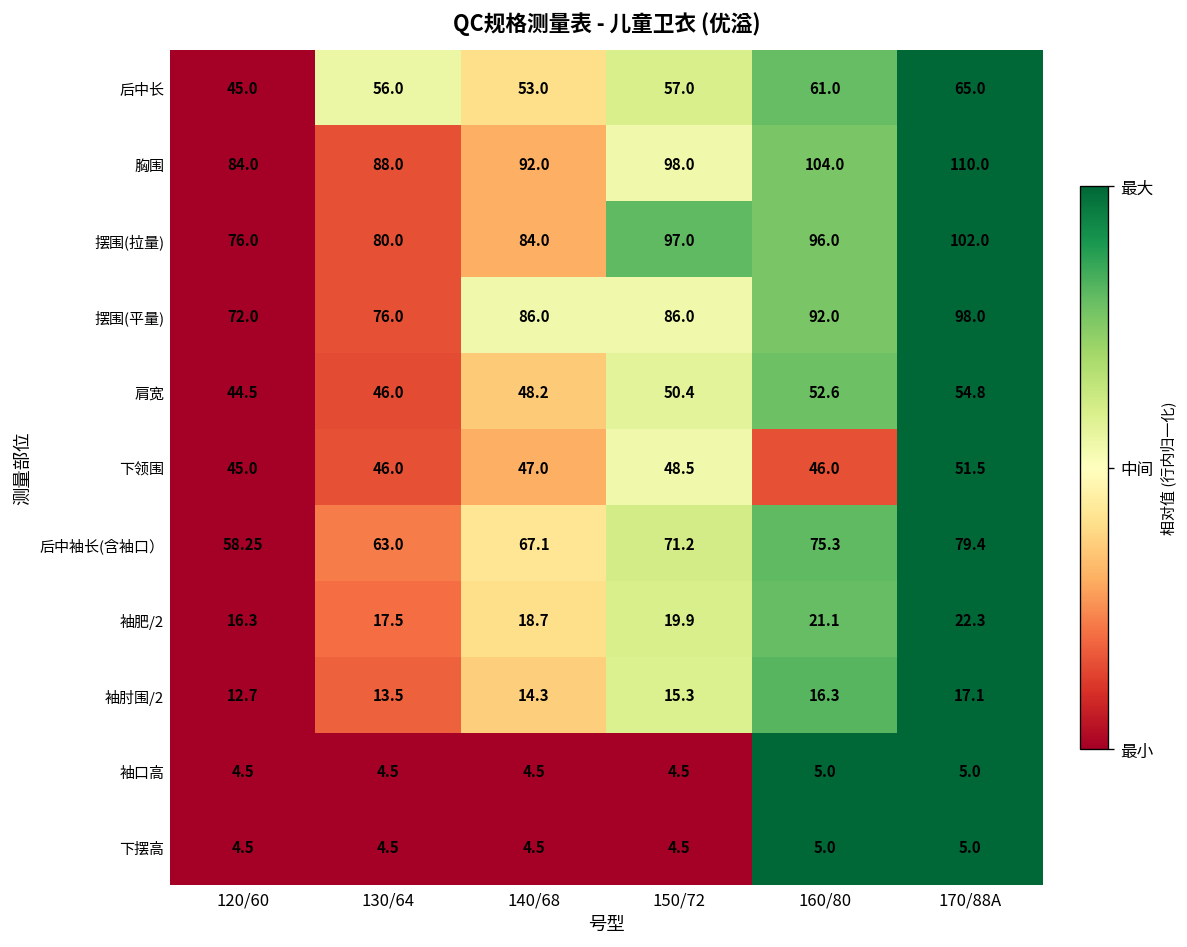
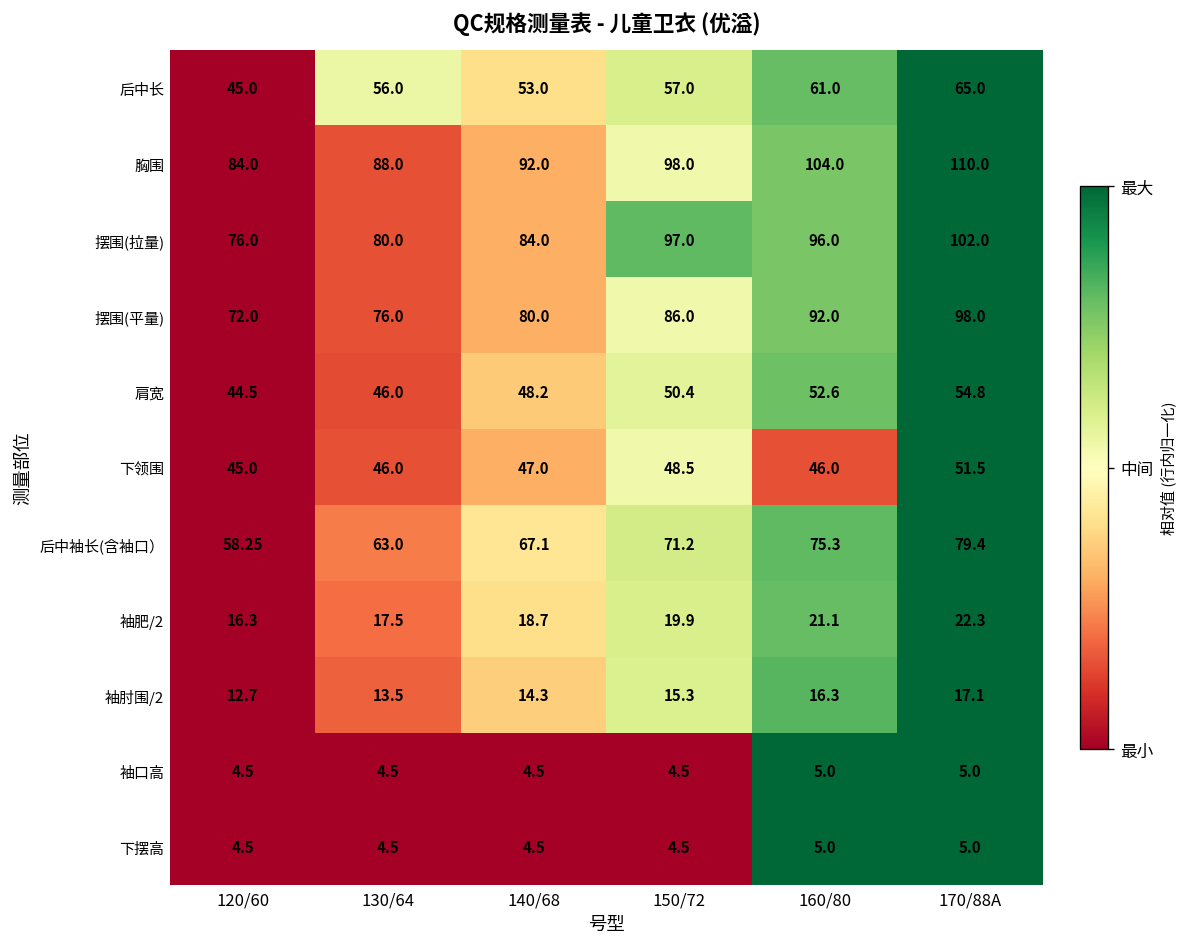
  {
    "后中长": {
      "120/60": 45.0,
      "130/64": 56.0,
      "140/68": 53.0,
      "150/72": 57.0,
      "160/80": 61.0,
      "170/88A": 65.0
    },
    "胸围": {
      "120/60": 84.0,
      "130/64": 88.0,
      "140/68": 92.0,
      "150/72": 98.0,
      "160/80": 104.0,
      "170/88A": 110.0
    },
    "摆围(拉量)": {
      "120/60": 76.0,
      "130/64": 80.0,
      "140/68": 84.0,
      "150/72": 97.0,
      "160/80": 96.0,
      "170/88A": 102.0
    },
    "摆围(平量)": {
      "120/60": 72.0,
      "130/64": 76.0,
-     "140/68": 86.0,
+     "140/68": 80.0,
      "150/72": 86.0,
      "160/80": 92.0,
      "170/88A": 98.0
    },
    "肩宽": {
      "120/60": 44.5,
      "130/64": 46.0,
      "140/68": 48.2,
      "150/72": 50.4,
      "160/80": 52.6,
      "170/88A": 54.8
    },
    "下领围": {
      "120/60": 45.0,
      "130/64": 46.0,
      "140/68": 47.0,
      "150/72": 48.5,
      "160/80": 46.0,
      "170/88A": 51.5
    },
    "后中袖长(含袖口）": {
      "120/60": 58.25,
      "130/64": 63.0,
      "140/68": 67.1,
      "150/72": 71.2,
      "160/80": 75.3,
      "170/88A": 79.4
    },
    "袖肥/2": {
      "120/60": 16.3,
      "130/64": 17.5,
      "140/68": 18.7,
      "150/72": 19.9,
      "160/80": 21.1,
      "170/88A": 22.3
    },
    "袖肘围/2": {
      "120/60": 12.7,
      "130/64": 13.5,
      "140/68": 14.3,
      "150/72": 15.3,
      "160/80": 16.3,
      "170/88A": 17.1
    },
    "袖口高": {
      "120/60": 4.5,
      "130/64": 4.5,
      "140/68": 4.5,
      "150/72": 4.5,
      "160/80": 5.0,
      "170/88A": 5.0
    },
    "下摆高": {
      "120/60": 4.5,
      "130/64": 4.5,
      "140/68": 4.5,
      "150/72": 4.5,
      "160/80": 5.0,
      "170/88A": 5.0
    }
  }
